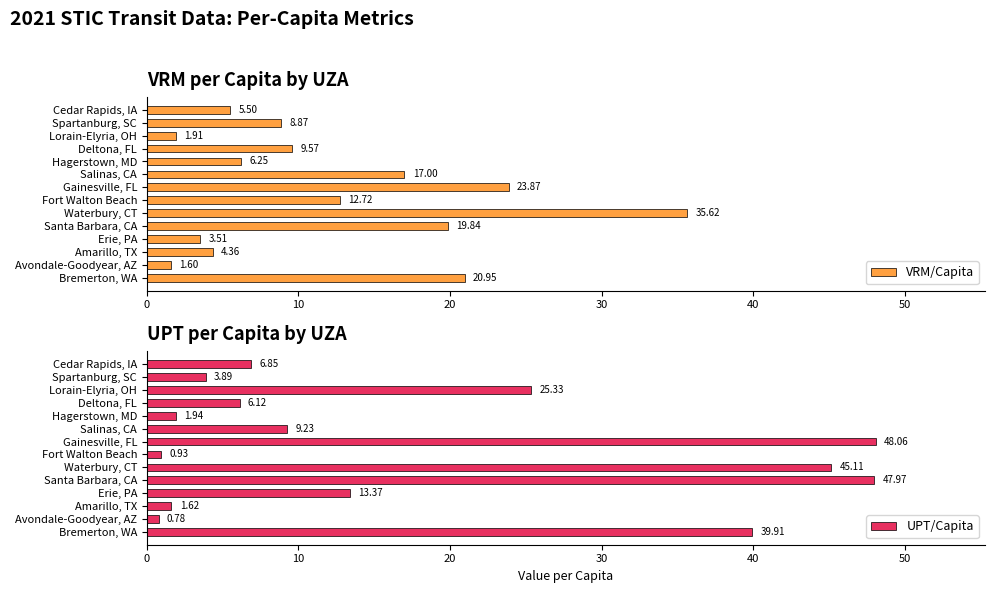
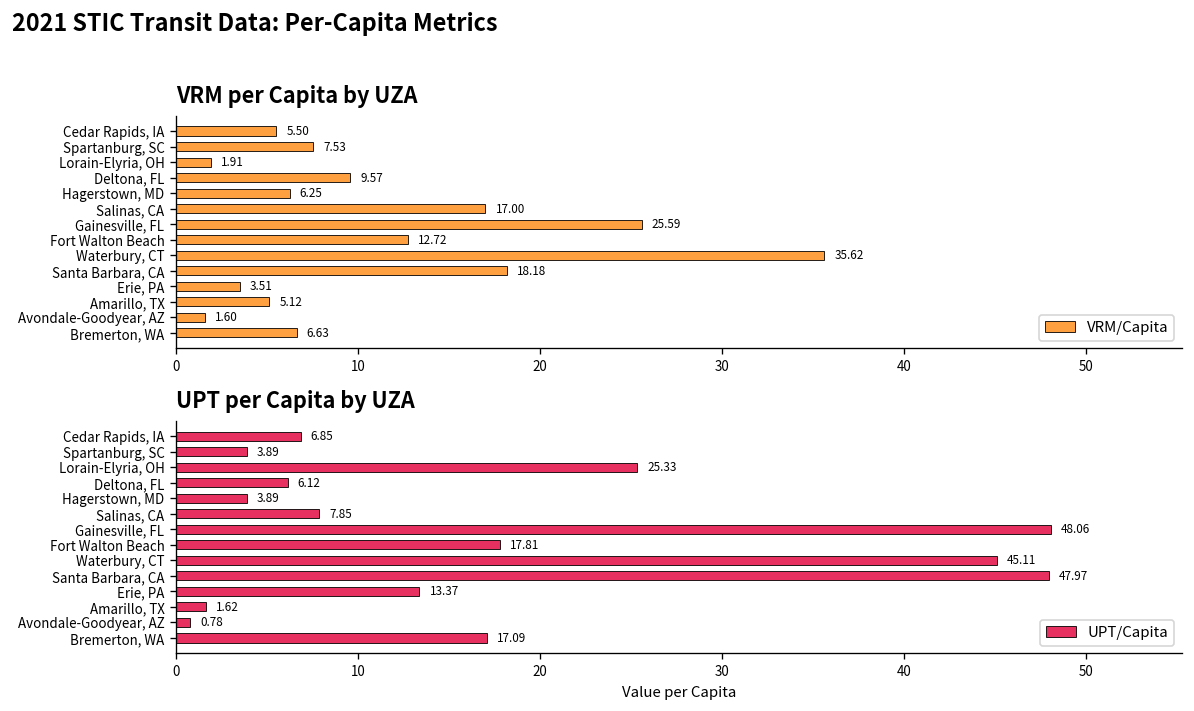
  {
    "VRM per Capita by UZA": {
      "Cedar Rapids, IA": 5.50,
-     "Spartanburg, SC": 8.87,
+     "Spartanburg, SC": 7.53,
      "Lorain-Elyria, OH": 1.91,
      "Deltona, FL": 9.57,
      "Hagerstown, MD": 6.25,
      "Salinas, CA": 17.00,
-     "Gainesville, FL": 23.87,
+     "Gainesville, FL": 25.59,
      "Fort Walton Beach": 12.72,
      "Waterbury, CT": 35.62,
-     "Santa Barbara, CA": 19.84,
+     "Santa Barbara, CA": 18.18,
      "Erie, PA": 3.51,
-     "Amarillo, TX": 4.36,
+     "Amarillo, TX": 5.12,
      "Avondale-Goodyear, AZ": 1.60,
-     "Bremerton, WA": 20.95
+     "Bremerton, WA": 6.63
    },
    "UPT per Capita by UZA": {
      "Cedar Rapids, IA": 6.85,
      "Spartanburg, SC": 3.89,
      "Lorain-Elyria, OH": 25.33,
      "Deltona, FL": 6.12,
-     "Hagerstown, MD": 1.94,
-     "Salinas, CA": 9.23,
+     "Hagerstown, MD": 3.89,
+     "Salinas, CA": 7.85,
      "Gainesville, FL": 48.06,
-     "Fort Walton Beach": 0.93,
+     "Fort Walton Beach": 17.81,
      "Waterbury, CT": 45.11,
      "Santa Barbara, CA": 47.97,
      "Erie, PA": 13.37,
      "Amarillo, TX": 1.62,
      "Avondale-Goodyear, AZ": 0.78,
-     "Bremerton, WA": 39.91
+     "Bremerton, WA": 17.09
    }
  }
